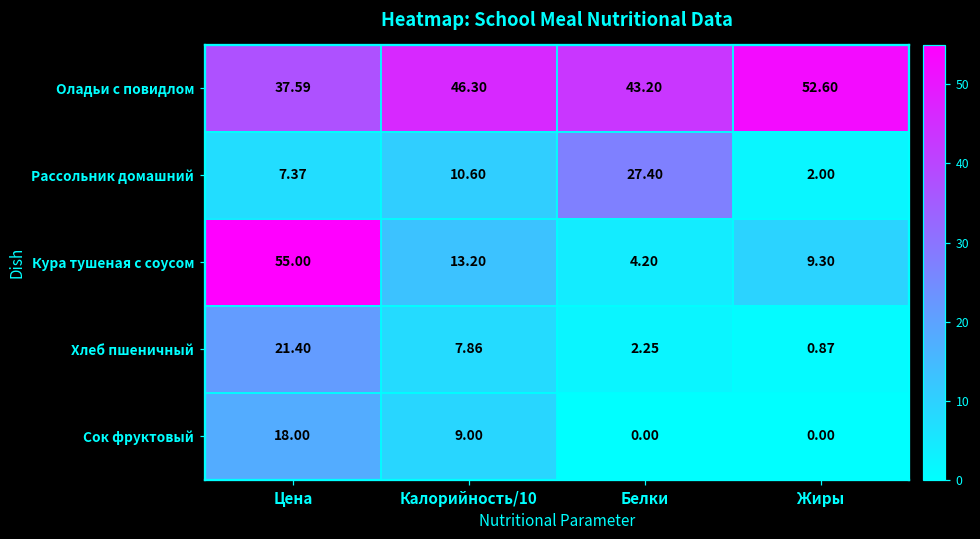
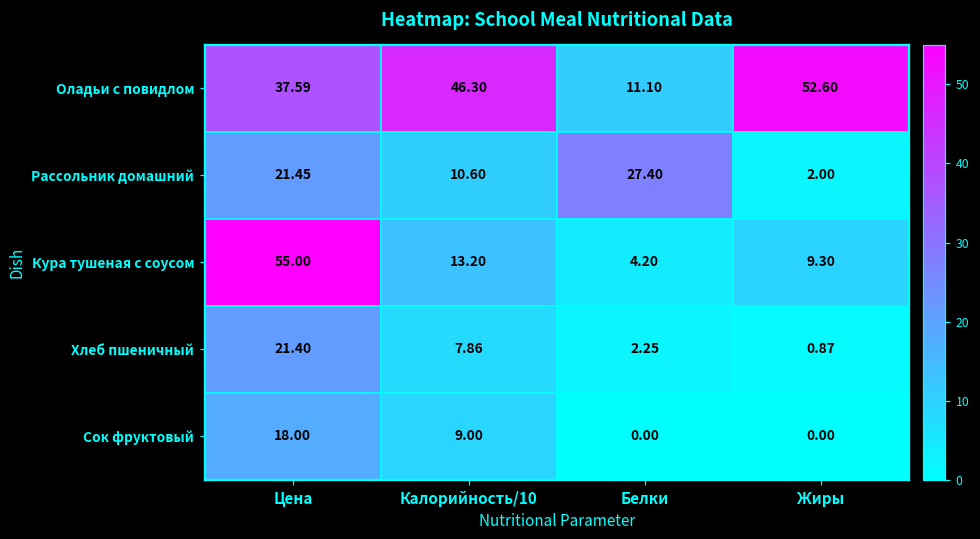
  {
    "Оладьи с повидлом": {
      "Цена": 37.59,
      "Калорийность/10": 46.30,
-     "Белки": 43.20,
+     "Белки": 11.10,
      "Жиры": 52.60
    },
    "Рассольник домашний": {
-     "Цена": 7.37,
+     "Цена": 21.45,
      "Калорийность/10": 10.60,
      "Белки": 27.40,
      "Жиры": 2.00
    },
    "Кура тушеная с соусом": {
      "Цена": 55.00,
      "Калорийность/10": 13.20,
      "Белки": 4.20,
      "Жиры": 9.30
    },
    "Хлеб пшеничный": {
      "Цена": 21.40,
      "Калорийность/10": 7.86,
      "Белки": 2.25,
      "Жиры": 0.87
    },
    "Сок фруктовый": {
      "Цена": 18.00,
      "Калорийность/10": 9.00,
      "Белки": 0.00,
      "Жиры": 0.00
    }
  }
